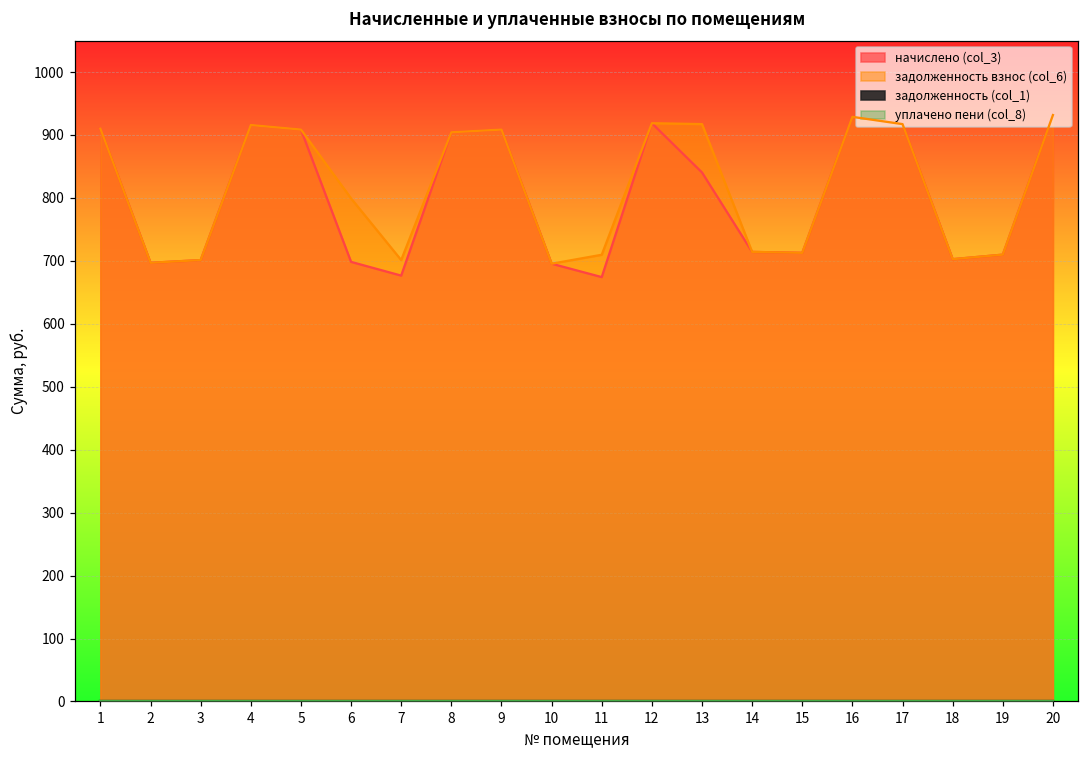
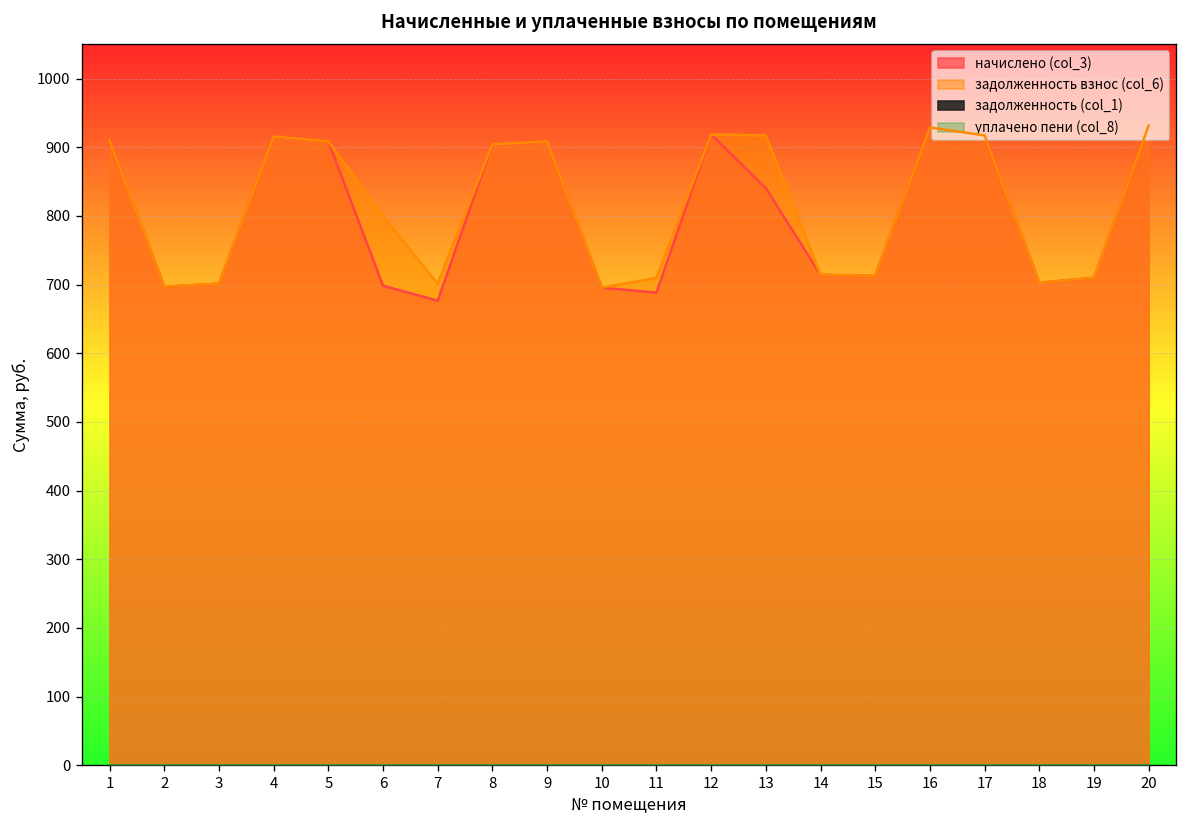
  {
    "начислено (col_3)": {
      "6": 700,
      "7": 680,
-     "11": 670,
+     "11": 690,
      "13": 840
    },
    "задолженность взнос (col_6)": {
      "6": 800,
      "7": 700,
      "11": 710,
      "13": 920
    },
    "уплачено пени (col_8)": {
      "1": 0,
      "2": 0,
      "3": 0,
      "4": 0,
      "5": 0,
      "6": 0,
      "7": 0,
      "8": 0,
      "9": 0,
      "10": 0,
      "11": 0,
      "12": 0,
      "13": 0,
      "14": 0,
      "15": 0,
      "16": 0,
      "17": 0,
      "18": 0,
      "19": 0,
      "20": 0
    }
  }
